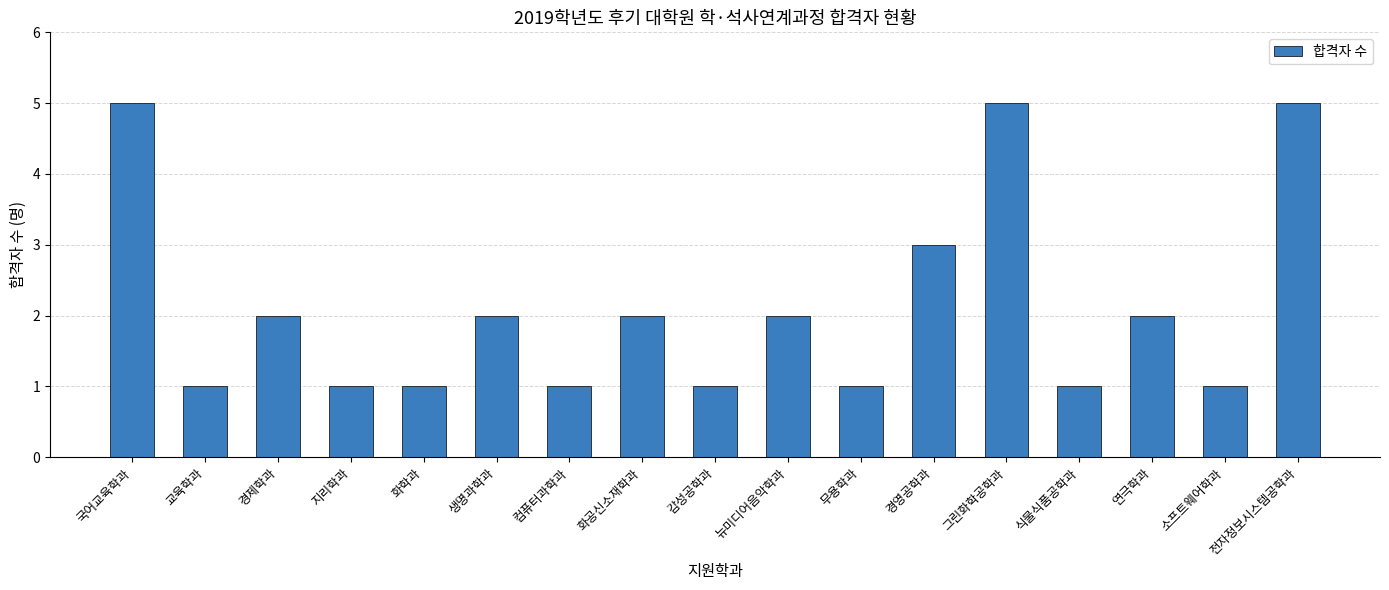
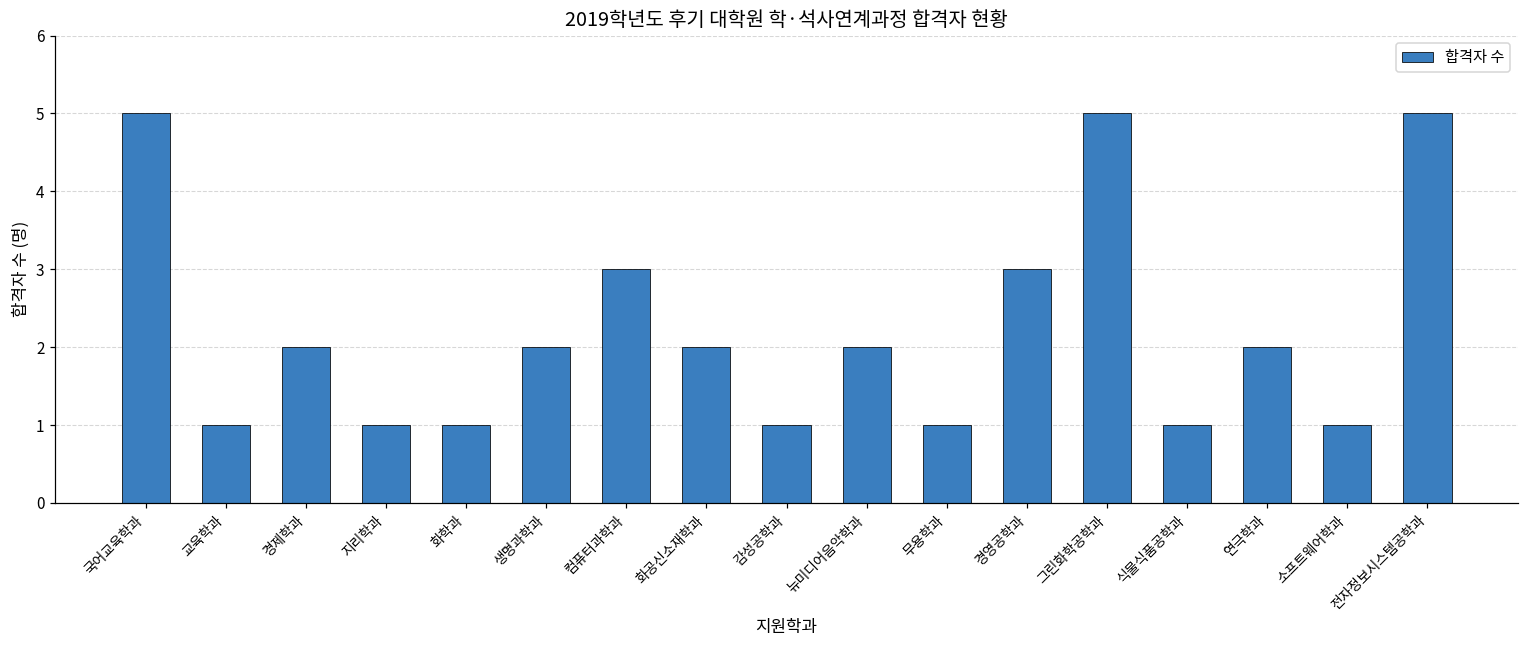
  {
    "국어교육학과": 5,
    "교육학과": 1,
    "경제학과": 2,
    "지리학과": 1,
    "화학과": 1,
    "생명과학과": 2,
-   "컴퓨터과학과": 1,
+   "컴퓨터과학과": 3,
    "화공신소재학과": 2,
    "감성공학과": 1,
    "뉴미디어음악학과": 2,
    "무용학과": 1,
    "경영공학과": 3,
    "그린화학공학과": 5,
    "식물식품공학과": 1,
    "연극학과": 2,
    "소프트웨어학과": 1,
    "전자정보시스템공학과": 5
  }
